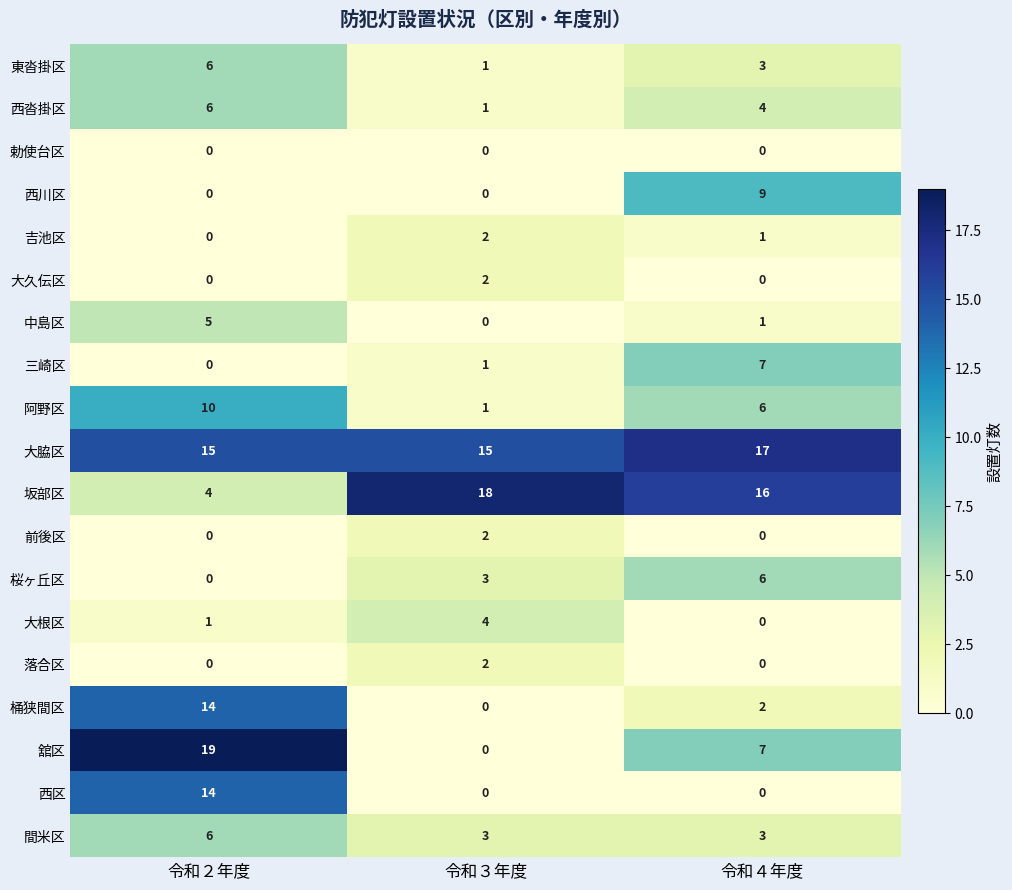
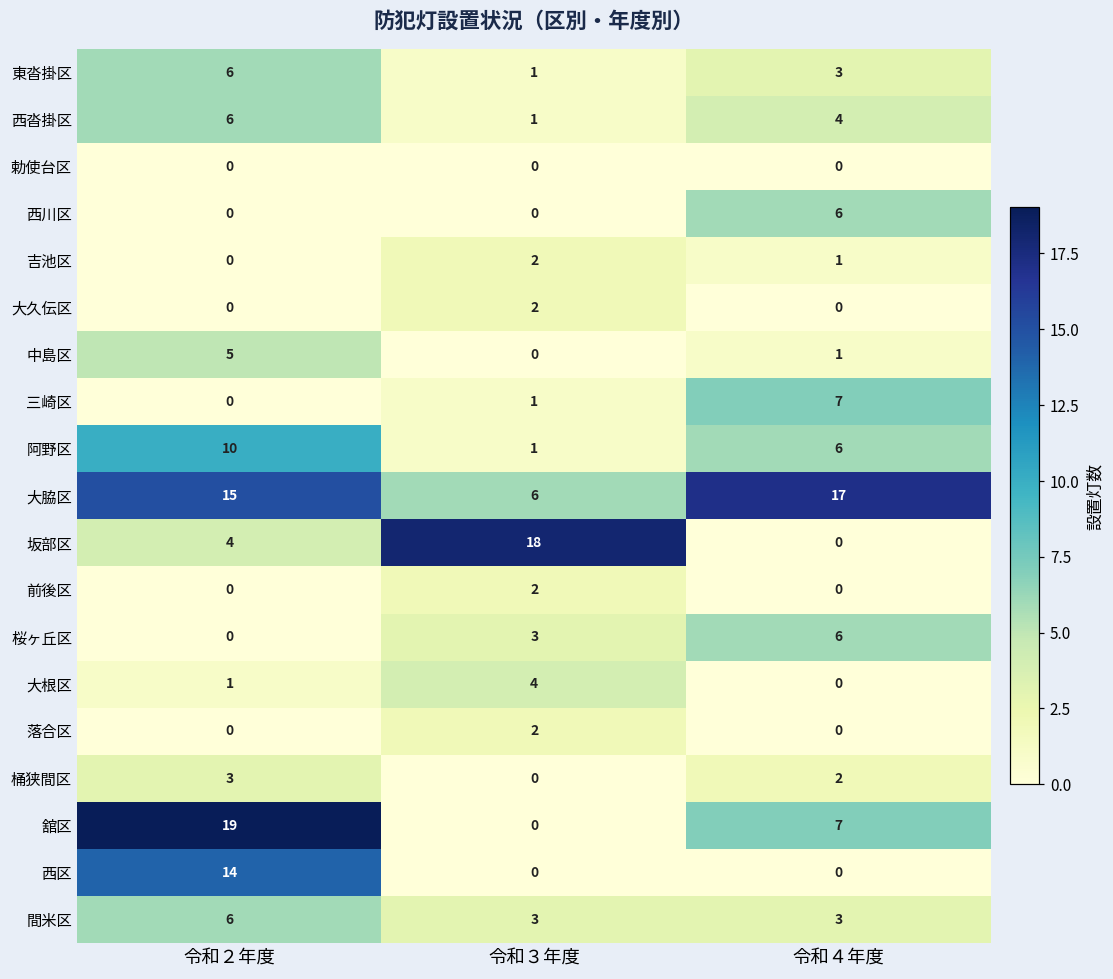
  {
    "東沓掛区": {
      "令和２年度": 6,
      "令和３年度": 1,
      "令和４年度": 3
    },
    "西沓掛区": {
      "令和２年度": 6,
      "令和３年度": 1,
      "令和４年度": 4
    },
    "勅使台区": {
      "令和２年度": 0,
      "令和３年度": 0,
      "令和４年度": 0
    },
    "西川区": {
      "令和２年度": 0,
      "令和３年度": 0,
-     "令和４年度": 9
+     "令和４年度": 6
    },
    "吉池区": {
      "令和２年度": 0,
      "令和３年度": 2,
      "令和４年度": 1
    },
    "大久伝区": {
      "令和２年度": 0,
      "令和３年度": 2,
      "令和４年度": 0
    },
    "中島区": {
      "令和２年度": 5,
      "令和３年度": 0,
      "令和４年度": 1
    },
    "三崎区": {
      "令和２年度": 0,
      "令和３年度": 1,
      "令和４年度": 7
    },
    "阿野区": {
      "令和２年度": 10,
      "令和３年度": 1,
      "令和４年度": 6
    },
    "大脇区": {
      "令和２年度": 15,
-     "令和３年度": 15,
+     "令和３年度": 6,
      "令和４年度": 17
    },
    "坂部区": {
      "令和２年度": 4,
      "令和３年度": 18,
-     "令和４年度": 16
+     "令和４年度": 0
    },
    "前後区": {
      "令和２年度": 0,
      "令和３年度": 2,
      "令和４年度": 0
    },
    "桜ヶ丘区": {
      "令和２年度": 0,
      "令和３年度": 3,
      "令和４年度": 6
    },
    "大根区": {
      "令和２年度": 1,
      "令和３年度": 4,
      "令和４年度": 0
    },
    "落合区": {
      "令和２年度": 0,
      "令和３年度": 2,
      "令和４年度": 0
    },
    "桶狭間区": {
-     "令和２年度": 14,
+     "令和２年度": 3,
      "令和３年度": 0,
      "令和４年度": 2
    },
    "舘区": {
      "令和２年度": 19,
      "令和３年度": 0,
      "令和４年度": 7
    },
    "西区": {
      "令和２年度": 14,
      "令和３年度": 0,
      "令和４年度": 0
    },
    "間米区": {
      "令和２年度": 6,
      "令和３年度": 3,
      "令和４年度": 3
    }
  }
